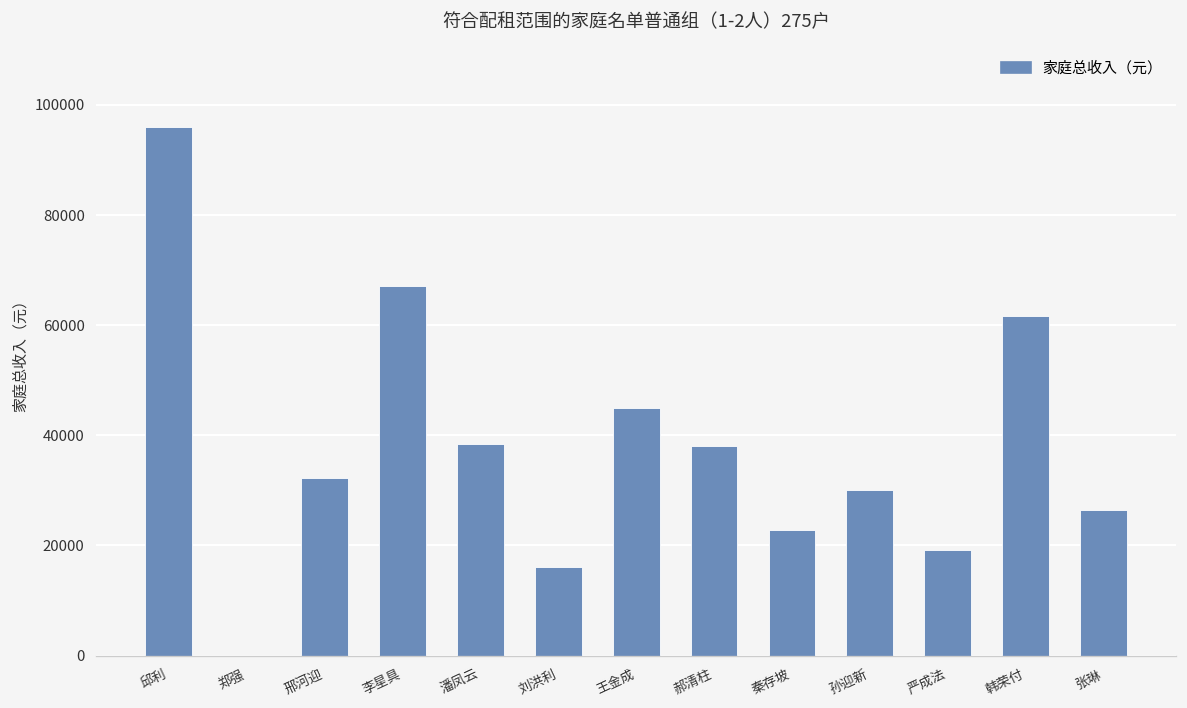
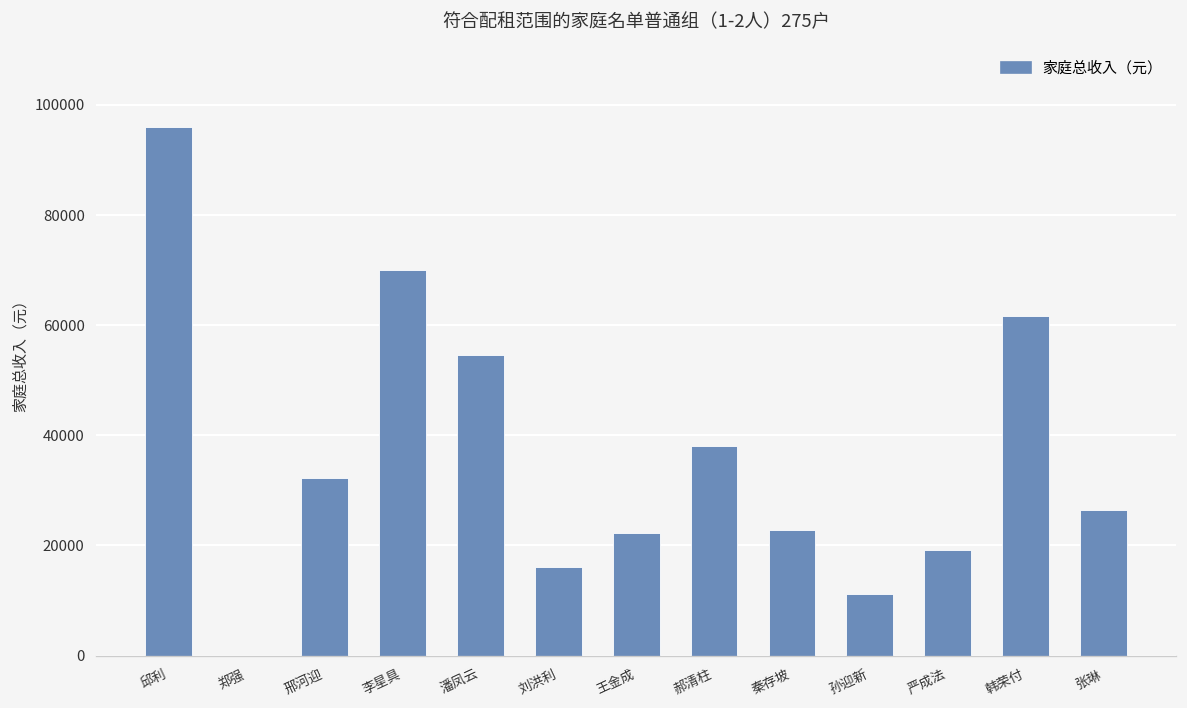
  {
    "邱利": 96000,
    "郑强": 0,
    "邢河迎": 32000,
-   "李星具": 67000,
-   "潘凤云": 38000,
+   "李星具": 70000,
+   "潘凤云": 55000,
    "刘洪利": 16000,
-   "王金成": 45000,
+   "王金成": 22000,
    "郝清柱": 38000,
    "秦存坡": 23000,
-   "孙迎新": 30000,
+   "孙迎新": 11000,
    "严成法": 19000,
    "韩荣付": 62000,
    "张琳": 26000
  }
